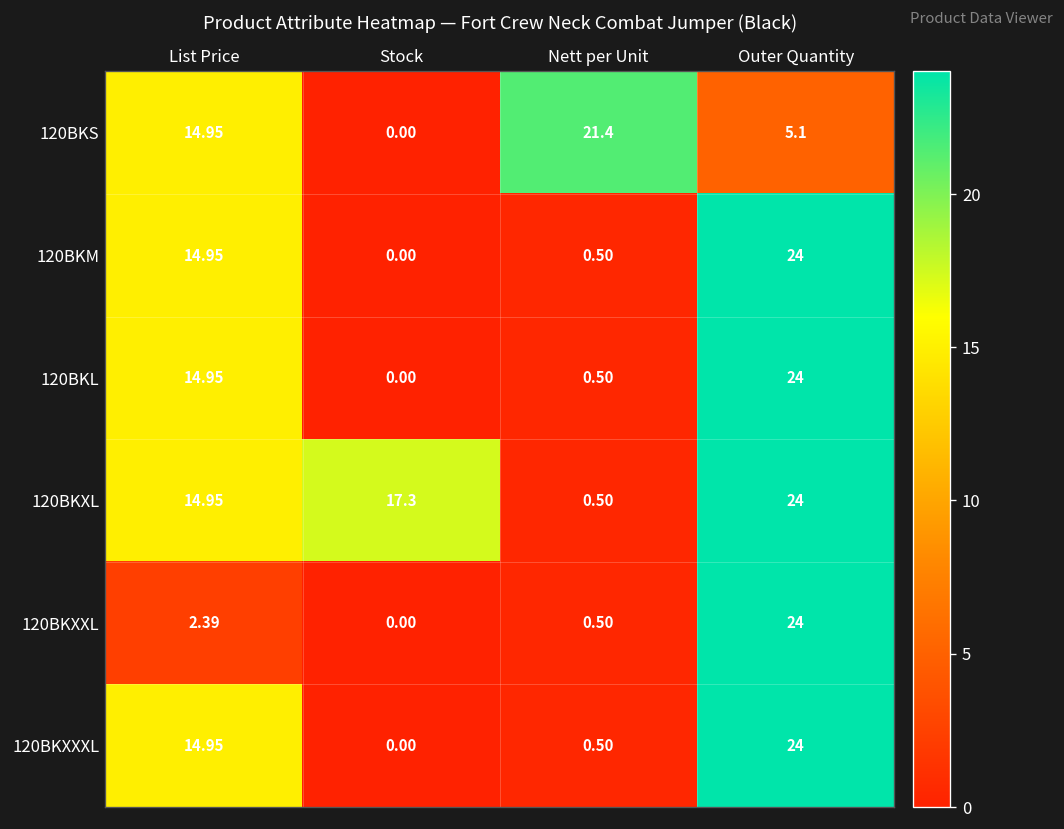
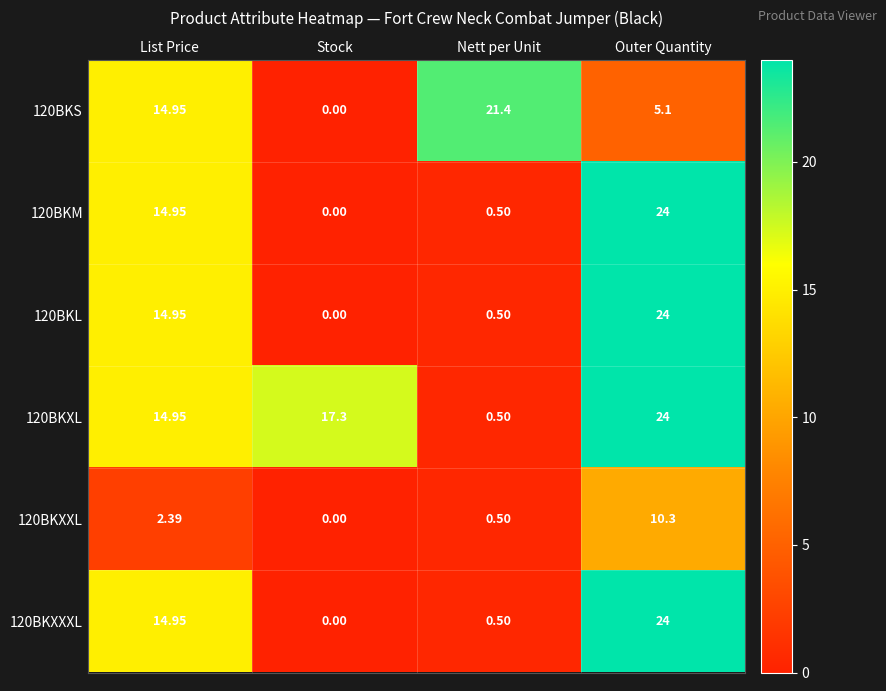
  {
    "120BKS": {
      "List Price": 14.95,
      "Stock": 0.00,
      "Nett per Unit": 21.4,
      "Outer Quantity": 5.1
    },
    "120BKM": {
      "List Price": 14.95,
      "Stock": 0.00,
      "Nett per Unit": 0.50,
      "Outer Quantity": 24
    },
    "120BKL": {
      "List Price": 14.95,
      "Stock": 0.00,
      "Nett per Unit": 0.50,
      "Outer Quantity": 24
    },
    "120BKXL": {
      "List Price": 14.95,
      "Stock": 17.3,
      "Nett per Unit": 0.50,
      "Outer Quantity": 24
    },
    "120BKXXL": {
      "List Price": 2.39,
      "Stock": 0.00,
      "Nett per Unit": 0.50,
-     "Outer Quantity": 24
+     "Outer Quantity": 10.3
    },
    "120BKXXXL": {
      "List Price": 14.95,
      "Stock": 0.00,
      "Nett per Unit": 0.50,
      "Outer Quantity": 24
    }
  }
